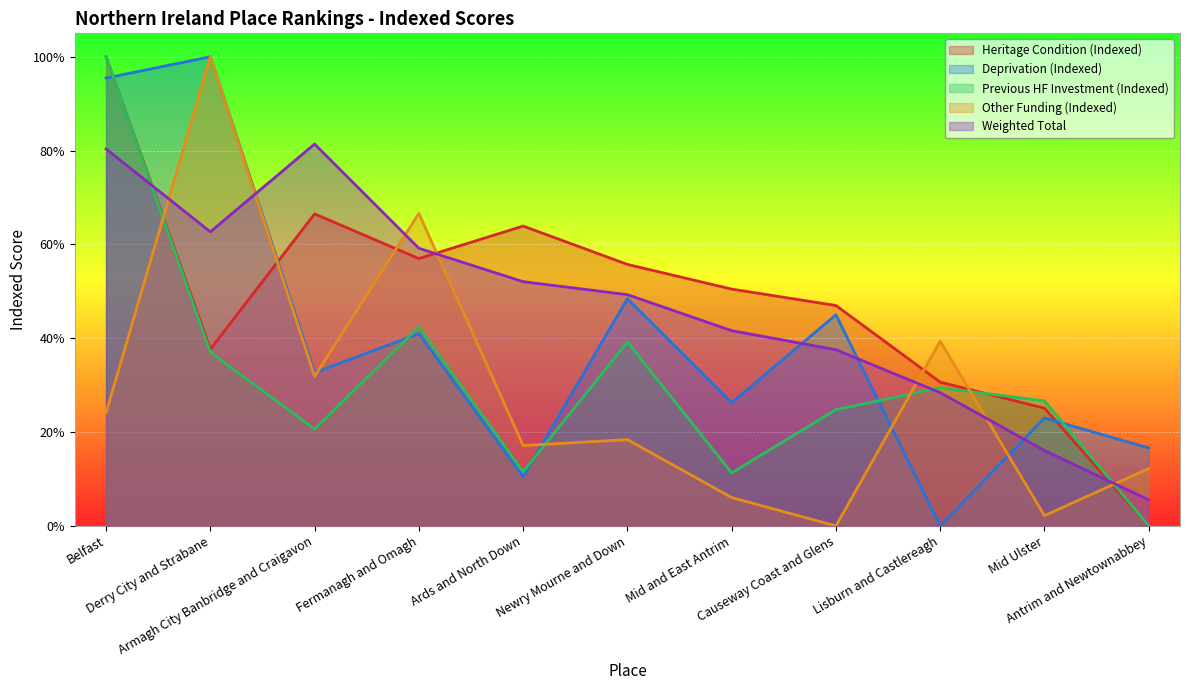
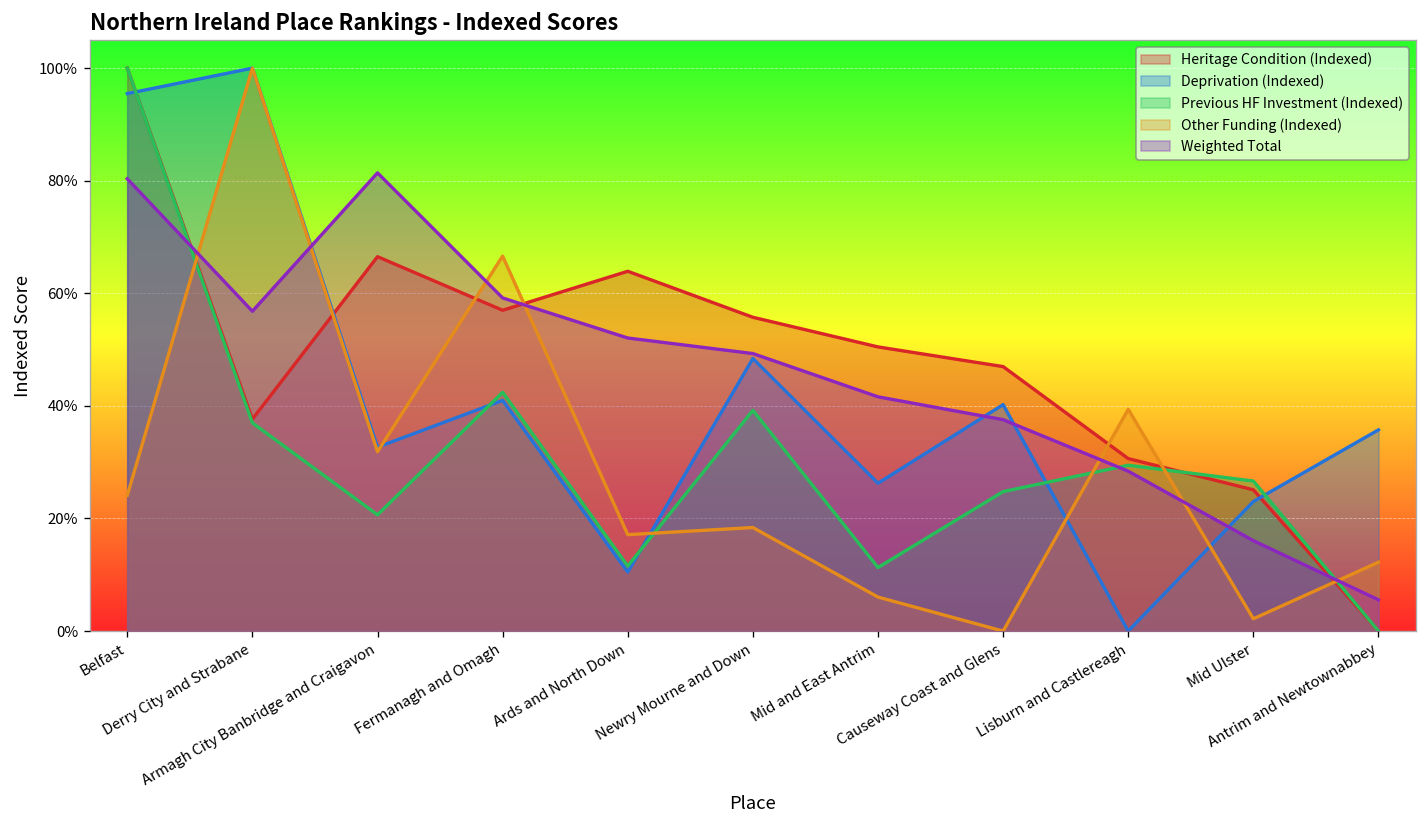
  {
    "Deprivation (Indexed)": {
      "Belfast": "95%",
      "Armagh City Banbridge and Craigavon": "33%",
      "Fermanagh and Omagh": "41%",
      "Ards and North Down": "10%",
      "Newry Mourne and Down": "48%",
      "Mid and East Antrim": "26%",
-     "Causeway Coast and Glens": "45%",
+     "Causeway Coast and Glens": "40%",
      "Lisburn and Castlereagh": "0%",
      "Mid Ulster": "23%",
-     "Antrim and Newtownabbey": "17%"
+     "Antrim and Newtownabbey": "36%"
    },
    "Previous HF Investment (Indexed)": {
      "Derry City and Strabane": "37%",
      "Armagh City Banbridge and Craigavon": "21%",
      "Fermanagh and Omagh": "42%",
      "Ards and North Down": "12%",
      "Newry Mourne and Down": "39%",
      "Mid and East Antrim": "11%",
      "Causeway Coast and Glens": "25%",
      "Lisburn and Castlereagh": "29%",
      "Mid Ulster": "27%"
    },
    "Weighted Total": {
      "Belfast": "80%",
-     "Derry City and Strabane": "63%",
+     "Derry City and Strabane": "57%",
      "Armagh City Banbridge and Craigavon": "81%",
      "Fermanagh and Omagh": "59%",
      "Ards and North Down": "52%",
      "Newry Mourne and Down": "49%",
      "Mid and East Antrim": "42%",
      "Causeway Coast and Glens": "38%",
      "Lisburn and Castlereagh": "28%",
      "Mid Ulster": "16%",
      "Antrim and Newtownabbey": "6%"
    }
  }
